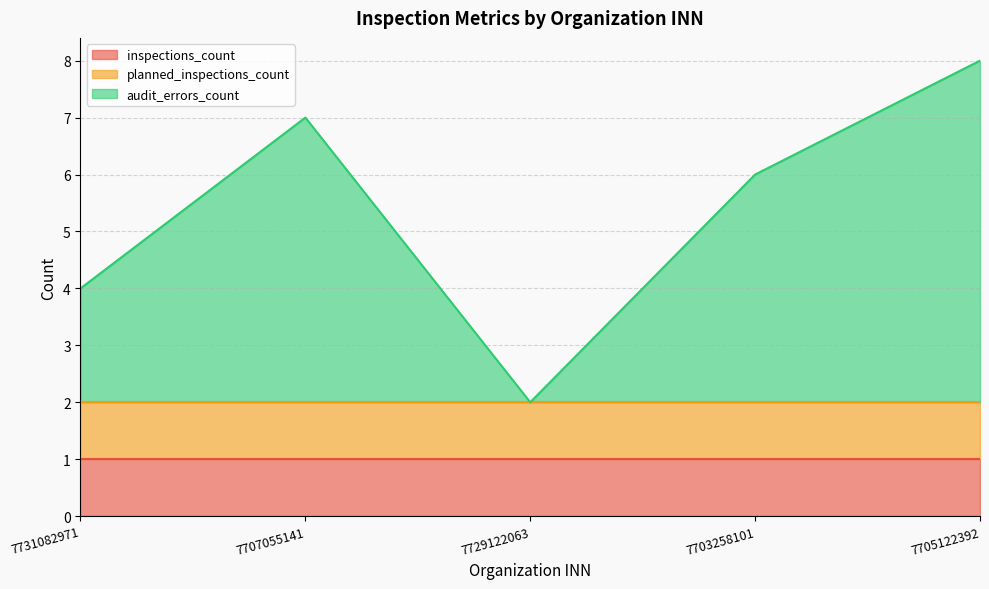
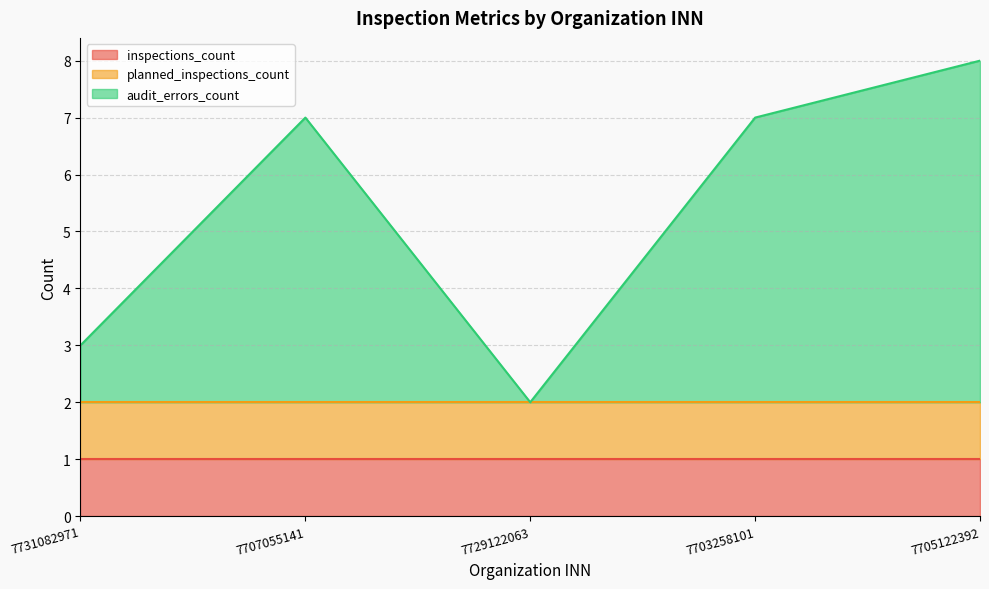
  {
    "inspections_count": {
      "7731082971": 1.0,
      "7707055141": 1.0,
      "7729122063": 1.0,
      "7703258101": 1.0,
      "7705122392": 1.0
    },
    "planned_inspections_count": {
      "7731082971": 2.0,
      "7707055141": 2.0,
      "7703258101": 2.0,
      "7705122392": 2.0
    },
    "audit_errors_count": {
-     "7731082971": 4.0,
+     "7731082971": 3.0,
      "7707055141": 7.0,
-     "7703258101": 6.0,
+     "7703258101": 7.0,
      "7705122392": 8.0
    }
  }
